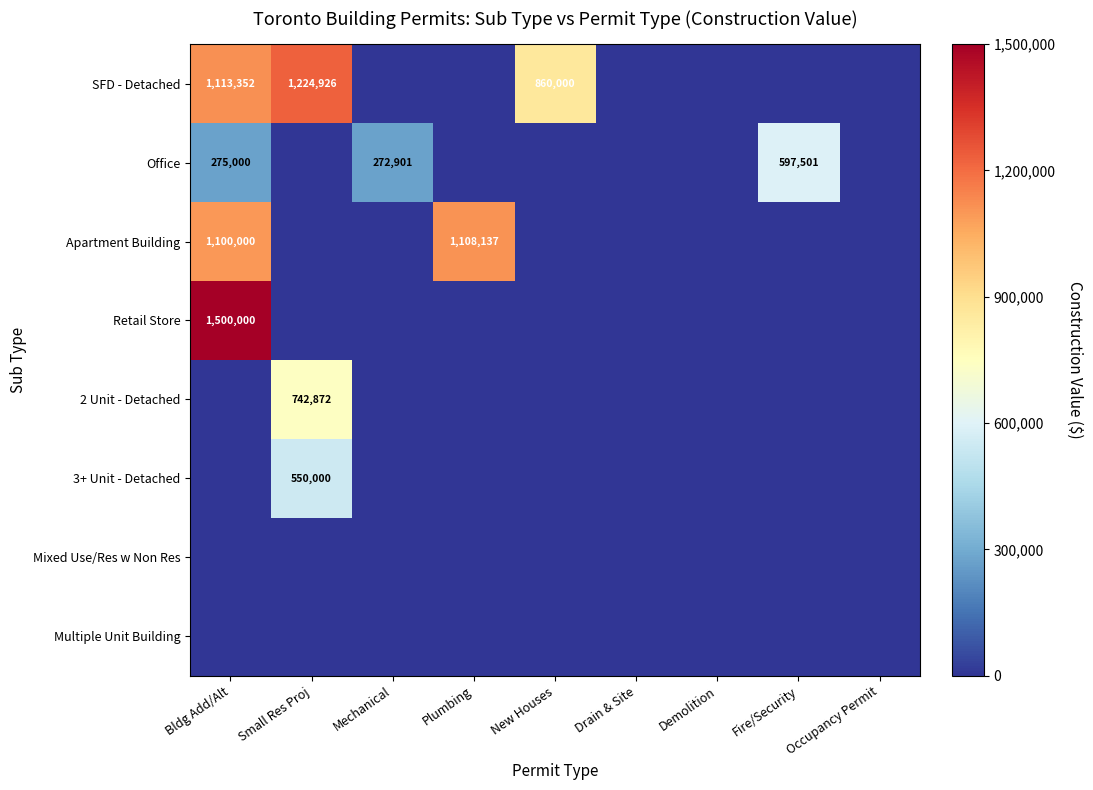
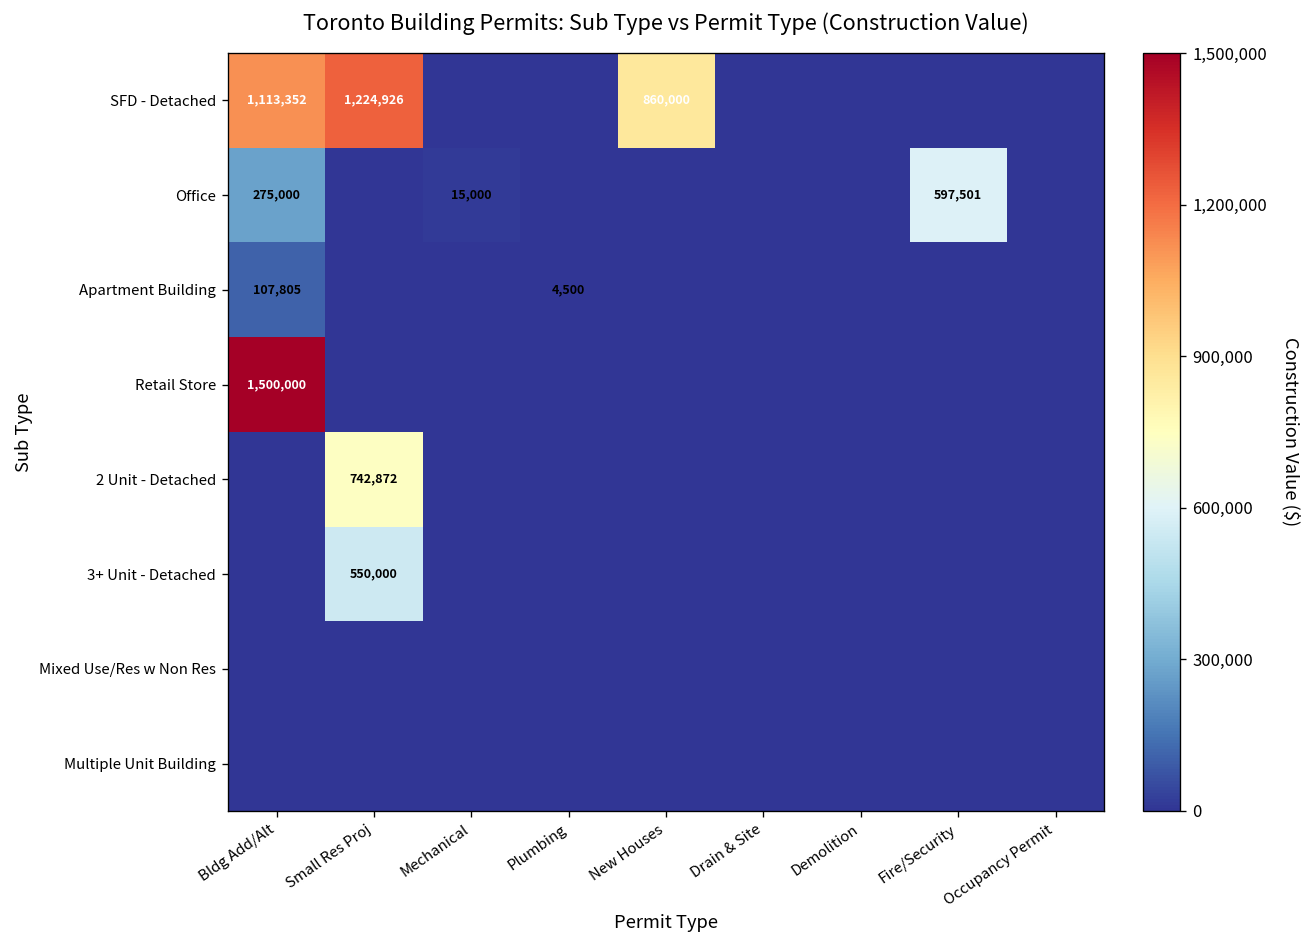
  {
    "SFD - Detached": {
      "Bldg Add/Alt": "1,113,352",
      "Small Res Proj": "1,224,926",
      "New Houses": "860,000"
    },
    "Office": {
      "Bldg Add/Alt": "275,000",
-     "Mechanical": "272,901",
+     "Mechanical": "15,000",
      "Fire/Security": "597,501"
    },
    "Apartment Building": {
-     "Bldg Add/Alt": "1,100,000",
-     "Plumbing": "1,108,137"
+     "Bldg Add/Alt": "107,805",
+     "Plumbing": "4,500"
    },
    "Retail Store": {
      "Bldg Add/Alt": "1,500,000"
    },
    "2 Unit - Detached": {
      "Small Res Proj": "742,872"
    },
    "3+ Unit - Detached": {
      "Small Res Proj": "550,000"
    }
  }
